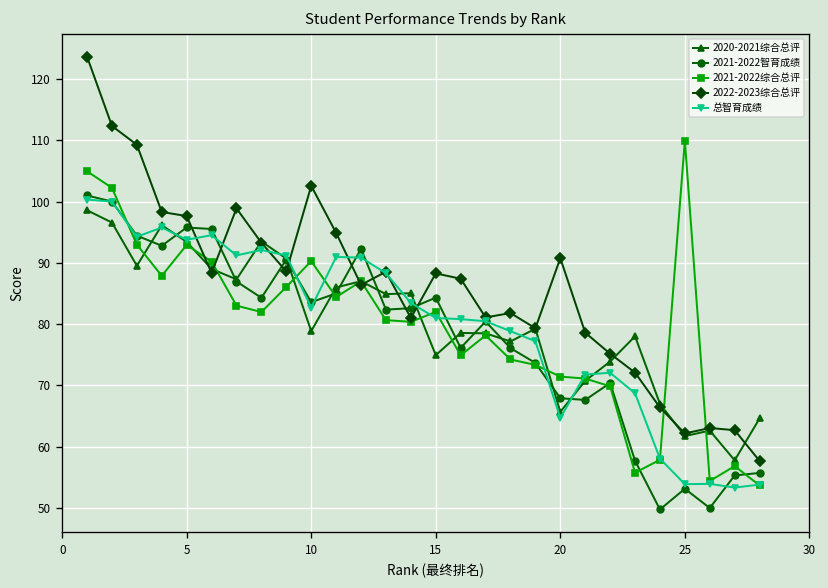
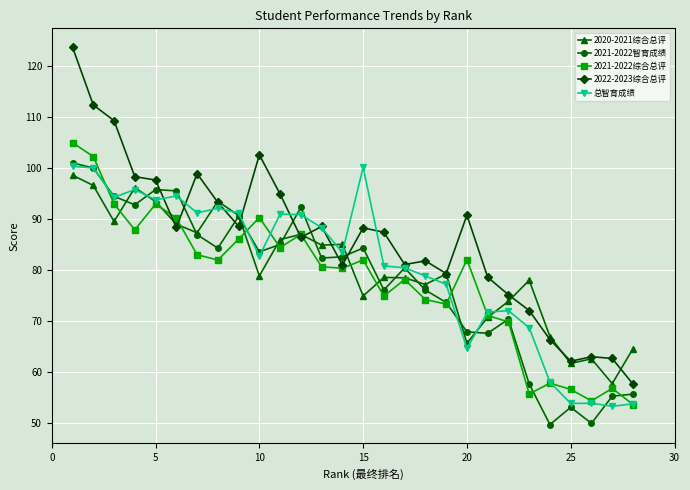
  {
    "2021-2022综合总评": {
      "5": 93,
      "10": 90,
      "15": 82,
-     "20": 71,
-     "25": 110
+     "20": 82,
+     "25": 57
    },
    "总智育成绩": {
      "10": 83,
-     "15": 81,
+     "15": 100,
      "20": 65,
      "25": 54
    }
  }
